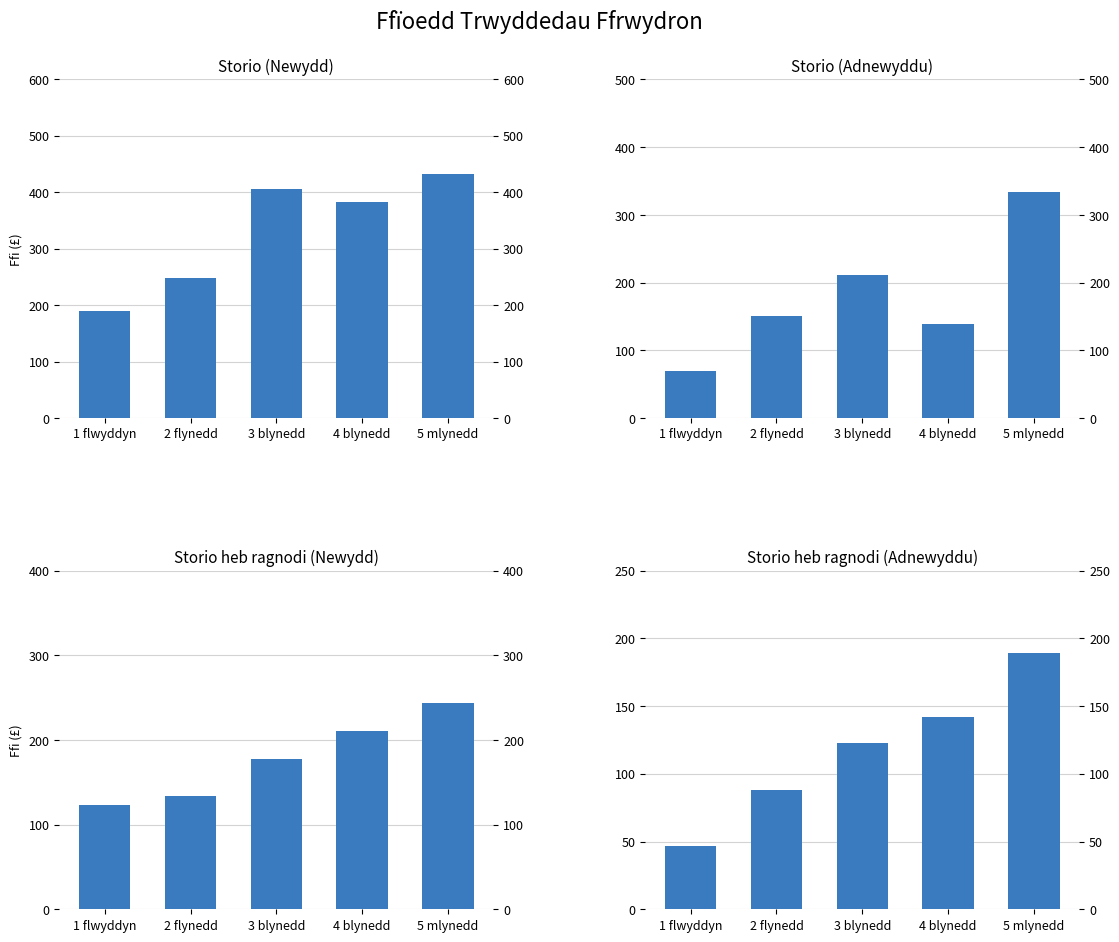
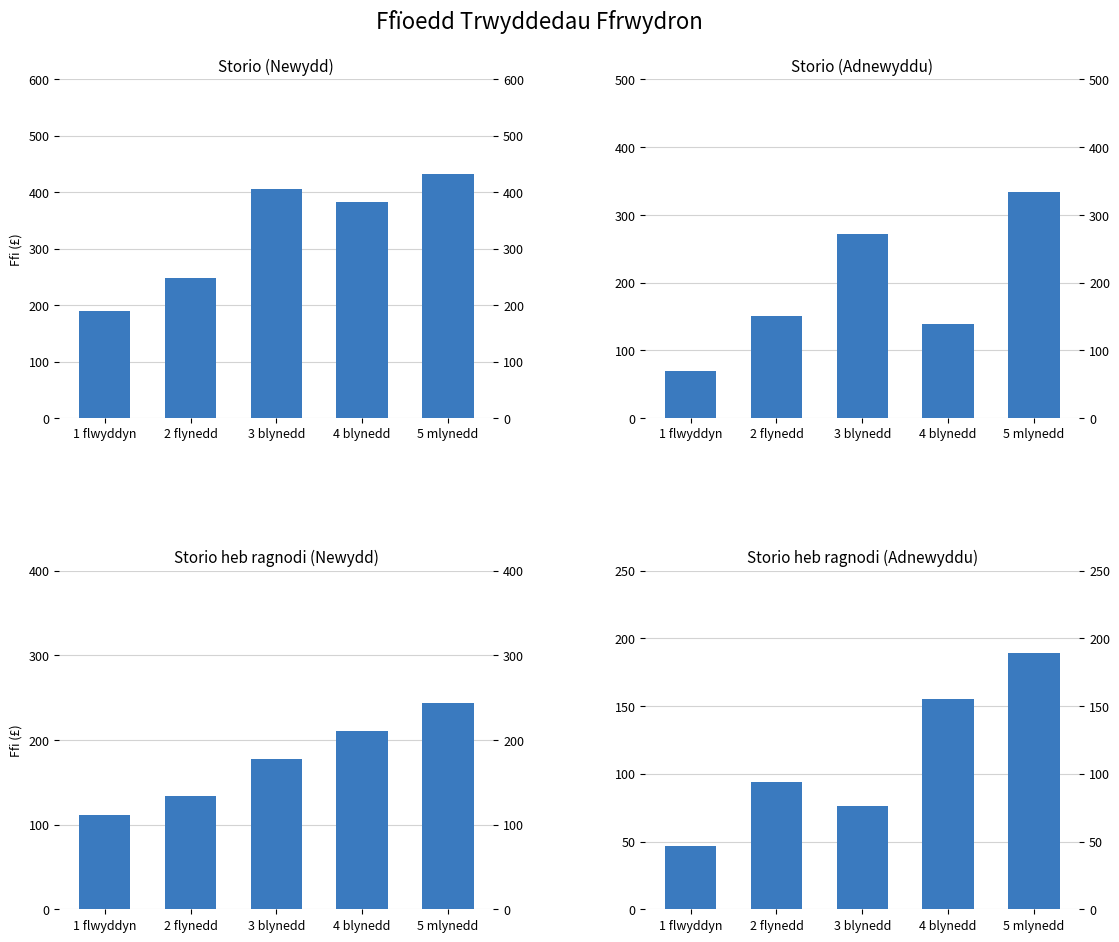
  {
    "Storio (Newydd)": {
      "1 flwyddyn": 190,
      "2 flynedd": 250,
      "3 blynedd": 410,
      "4 blynedd": 380,
      "5 mlynedd": 430
    },
    "Storio (Adnewyddu)": {
      "1 flwyddyn": 70,
      "2 flynedd": 150,
-     "3 blynedd": 210,
+     "3 blynedd": 270,
      "4 blynedd": 140,
      "5 mlynedd": 330
    },
    "Storio heb ragnodi (Newydd)": {
-     "1 flwyddyn": 120,
+     "1 flwyddyn": 110,
      "2 flynedd": 130,
      "3 blynedd": 180,
      "4 blynedd": 210,
      "5 mlynedd": 240
    },
    "Storio heb ragnodi (Adnewyddu)": {
      "1 flwyddyn": 47,
-     "2 flynedd": 88,
-     "3 blynedd": 123,
-     "4 blynedd": 142,
+     "2 flynedd": 94,
+     "3 blynedd": 76,
+     "4 blynedd": 155,
      "5 mlynedd": 189
    }
  }
